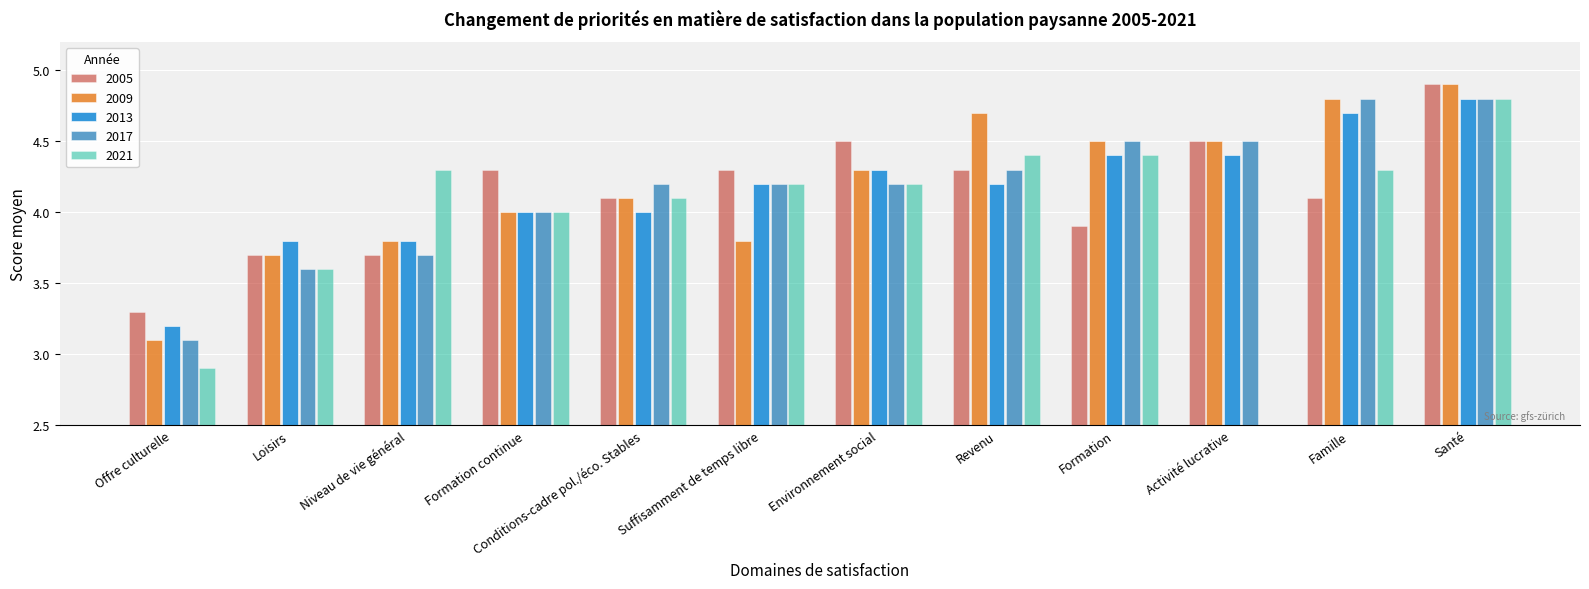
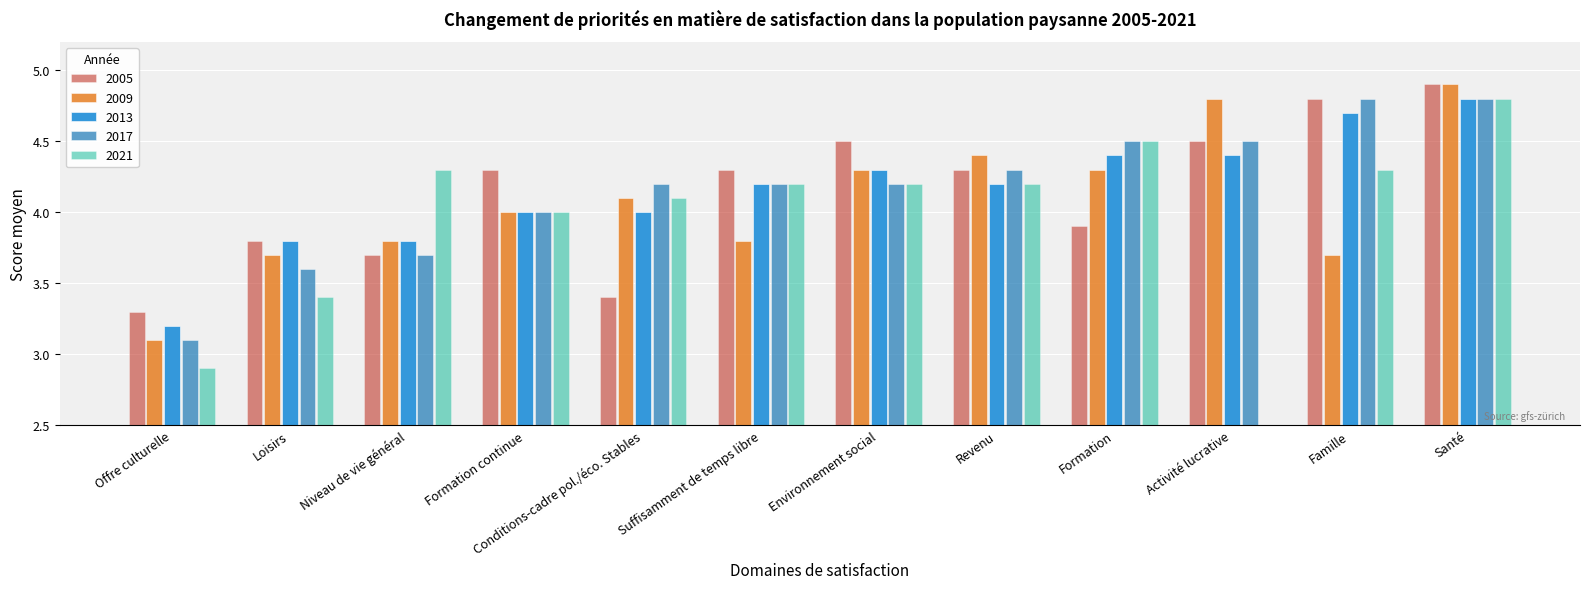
  {
    "2005": {
      "Offre culturelle": 3.3,
-     "Loisirs": 3.7,
+     "Loisirs": 3.8,
      "Niveau de vie général": 3.7,
      "Formation continue": 4.3,
-     "Conditions-cadre pol./éco. Stables": 4.1,
+     "Conditions-cadre pol./éco. Stables": 3.4,
      "Suffisamment de temps libre": 4.3,
      "Environnement social": 4.5,
      "Revenu": 4.3,
      "Formation": 3.9,
      "Activité lucrative": 4.5,
-     "Famille": 4.1,
+     "Famille": 4.8,
      "Santé": 4.9
    },
    "2009": {
      "Offre culturelle": 3.1,
      "Loisirs": 3.7,
      "Niveau de vie général": 3.8,
      "Formation continue": 4.0,
      "Conditions-cadre pol./éco. Stables": 4.1,
      "Suffisamment de temps libre": 3.8,
      "Environnement social": 4.3,
-     "Revenu": 4.7,
-     "Formation": 4.5,
-     "Activité lucrative": 4.5,
-     "Famille": 4.8,
+     "Revenu": 4.4,
+     "Formation": 4.3,
+     "Activité lucrative": 4.8,
+     "Famille": 3.7,
      "Santé": 4.9
    },
    "2021": {
      "Offre culturelle": 2.9,
-     "Loisirs": 3.6,
+     "Loisirs": 3.4,
      "Niveau de vie général": 4.3,
      "Formation continue": 4.0,
      "Conditions-cadre pol./éco. Stables": 4.1,
      "Suffisamment de temps libre": 4.2,
      "Environnement social": 4.2,
-     "Revenu": 4.4,
-     "Formation": 4.4,
+     "Revenu": 4.2,
+     "Formation": 4.5,
      "Famille": 4.3,
      "Santé": 4.8
    }
  }
